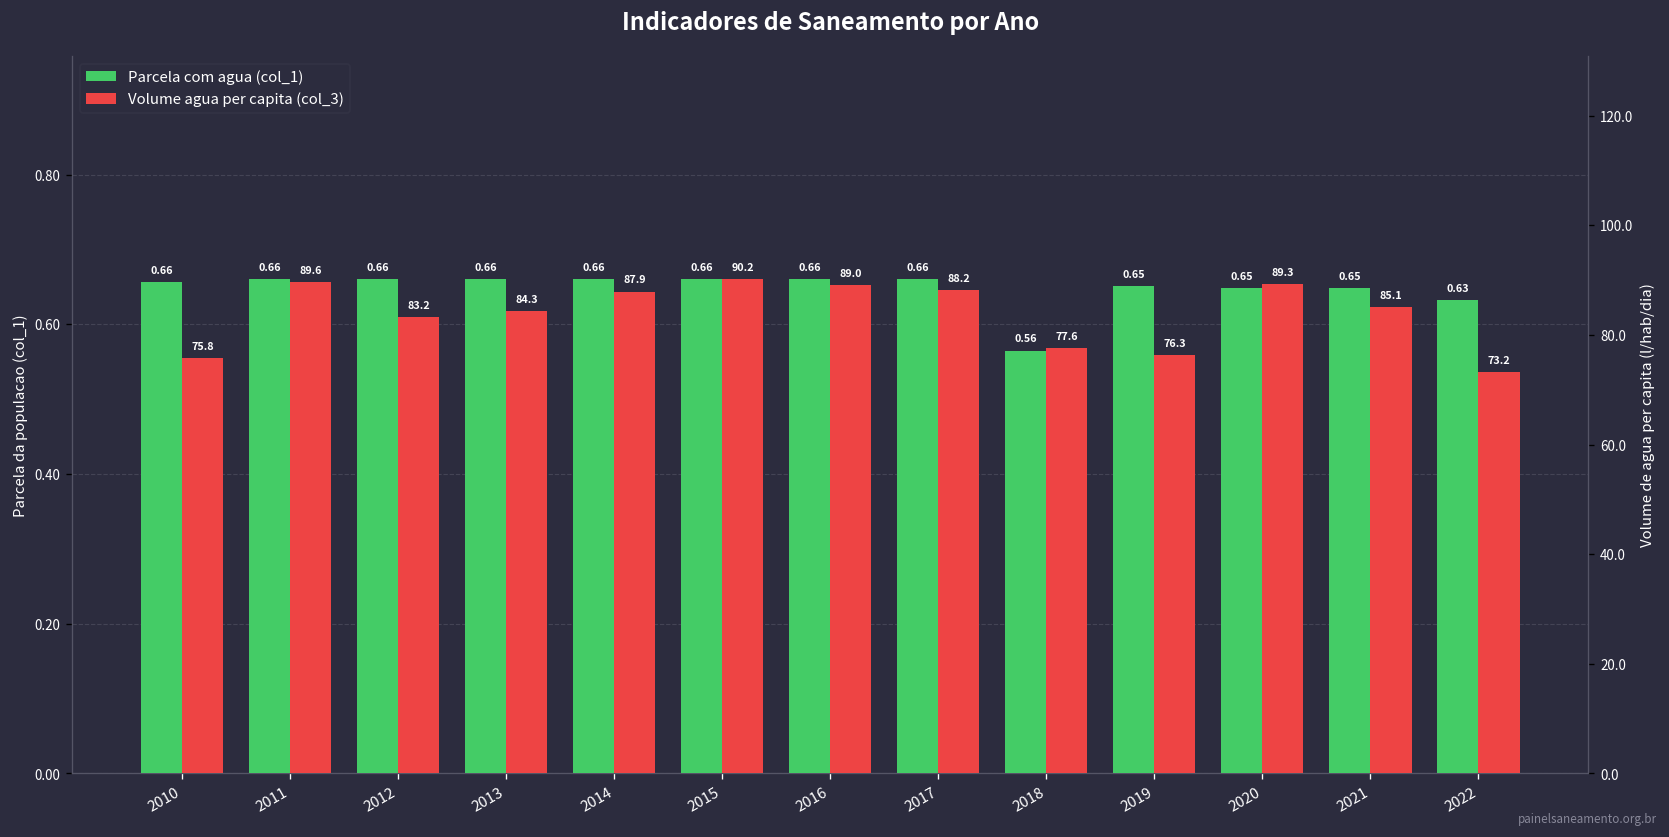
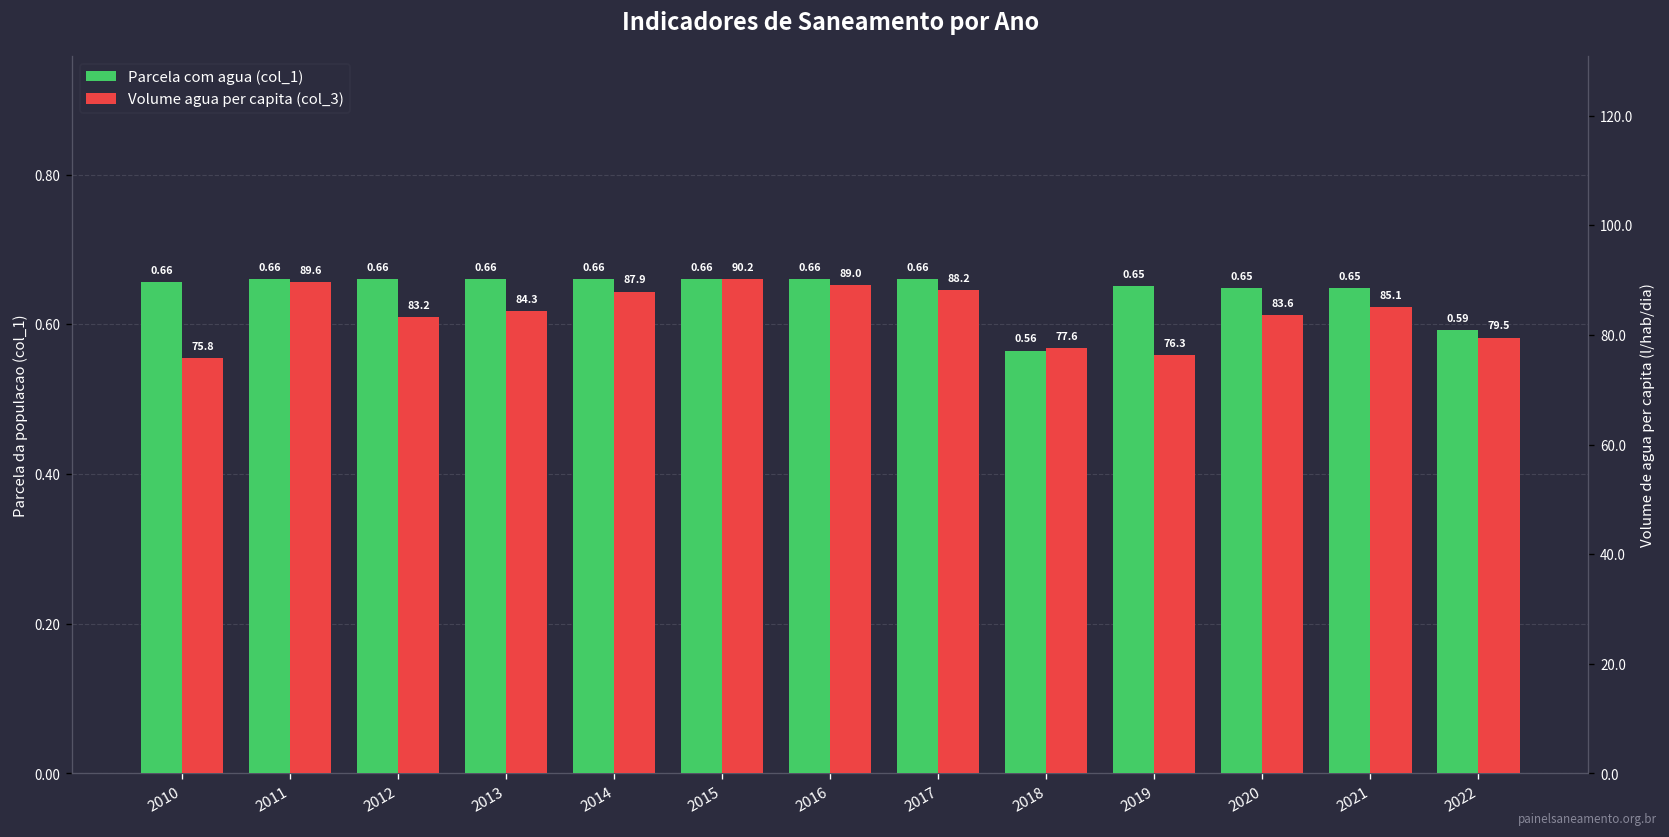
  {
    "Parcela com agua (col_1)": {
      "2010": 0.66,
      "2011": 0.66,
      "2012": 0.66,
      "2013": 0.66,
      "2014": 0.66,
      "2015": 0.66,
      "2016": 0.66,
      "2017": 0.66,
      "2018": 0.56,
      "2019": 0.65,
      "2020": 0.65,
      "2021": 0.65,
-     "2022": 0.63
+     "2022": 0.59
    },
    "Volume agua per capita (col_3)": {
      "2010": 75.8,
      "2011": 89.6,
      "2012": 83.2,
      "2013": 84.3,
      "2014": 87.9,
      "2015": 90.2,
      "2016": 89.0,
      "2017": 88.2,
      "2018": 77.6,
      "2019": 76.3,
-     "2020": 89.3,
+     "2020": 83.6,
      "2021": 85.1,
-     "2022": 73.2
+     "2022": 79.5
    }
  }
